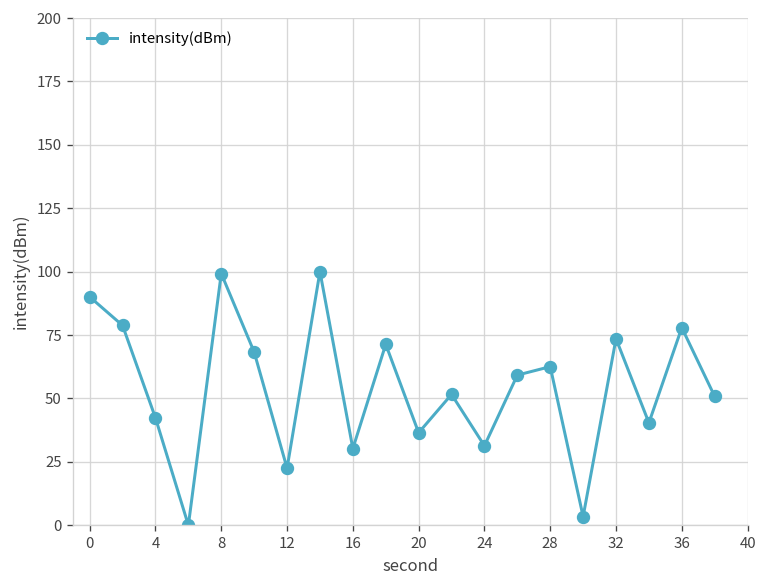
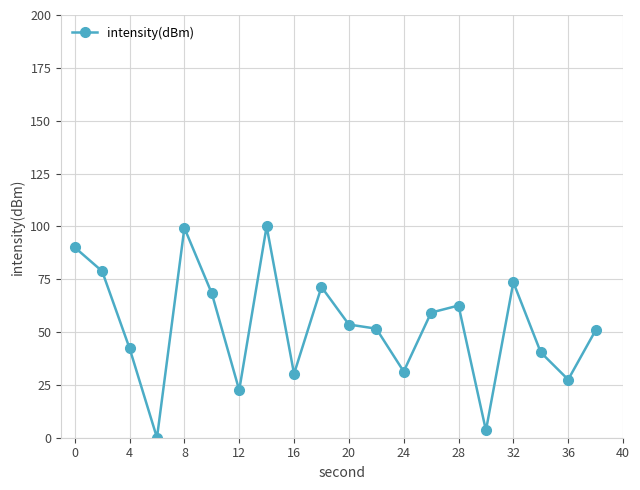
  {
    "0": 90,
    "4": 42,
    "8": 99,
    "12": 22,
    "16": 30,
-   "20": 36,
+   "20": 54,
    "24": 31,
    "28": 63,
    "32": 74,
-   "36": 78
+   "36": 27
  }
